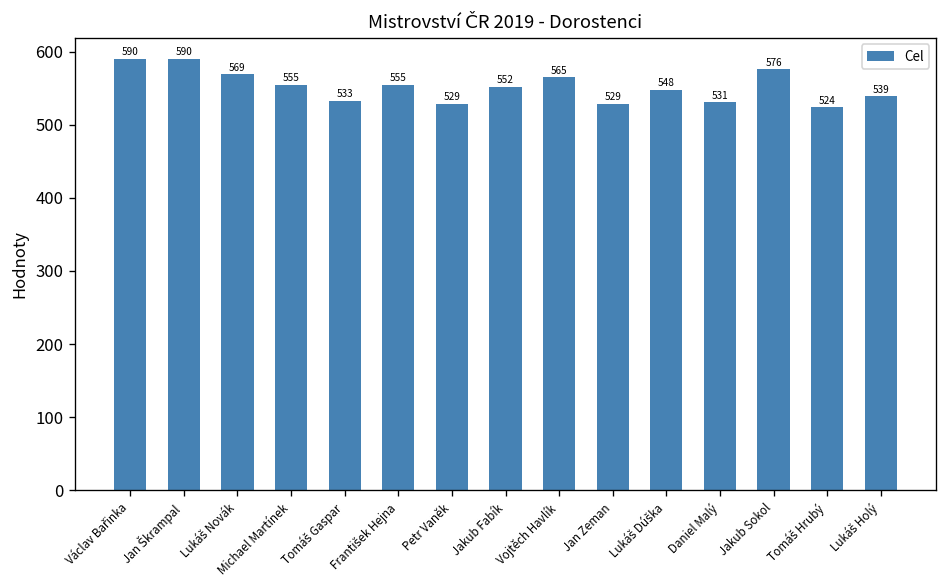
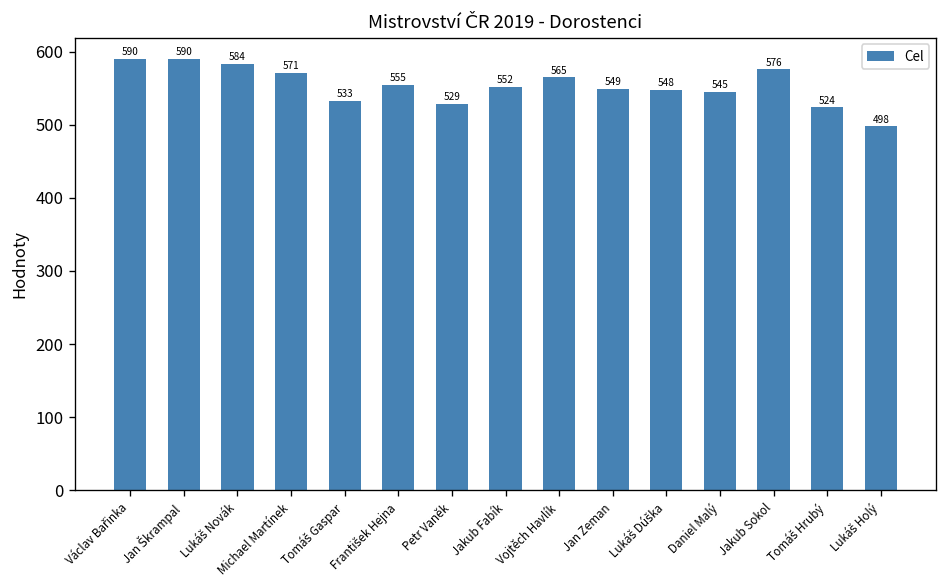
  {
    "Václav Bařinka": 590,
    "Jan Škrampal": 590,
-   "Lukáš Novák": 569,
-   "Michael Martínek": 555,
+   "Lukáš Novák": 584,
+   "Michael Martínek": 571,
    "Tomáš Gaspar": 533,
    "František Hejna": 555,
    "Petr Vaněk": 529,
    "Jakub Fabík": 552,
    "Vojtěch Havlík": 565,
-   "Jan Zeman": 529,
+   "Jan Zeman": 549,
    "Lukáš Dúška": 548,
-   "Daniel Malý": 531,
+   "Daniel Malý": 545,
    "Jakub Sokol": 576,
    "Tomáš Hrubý": 524,
-   "Lukáš Holý": 539
+   "Lukáš Holý": 498
  }
